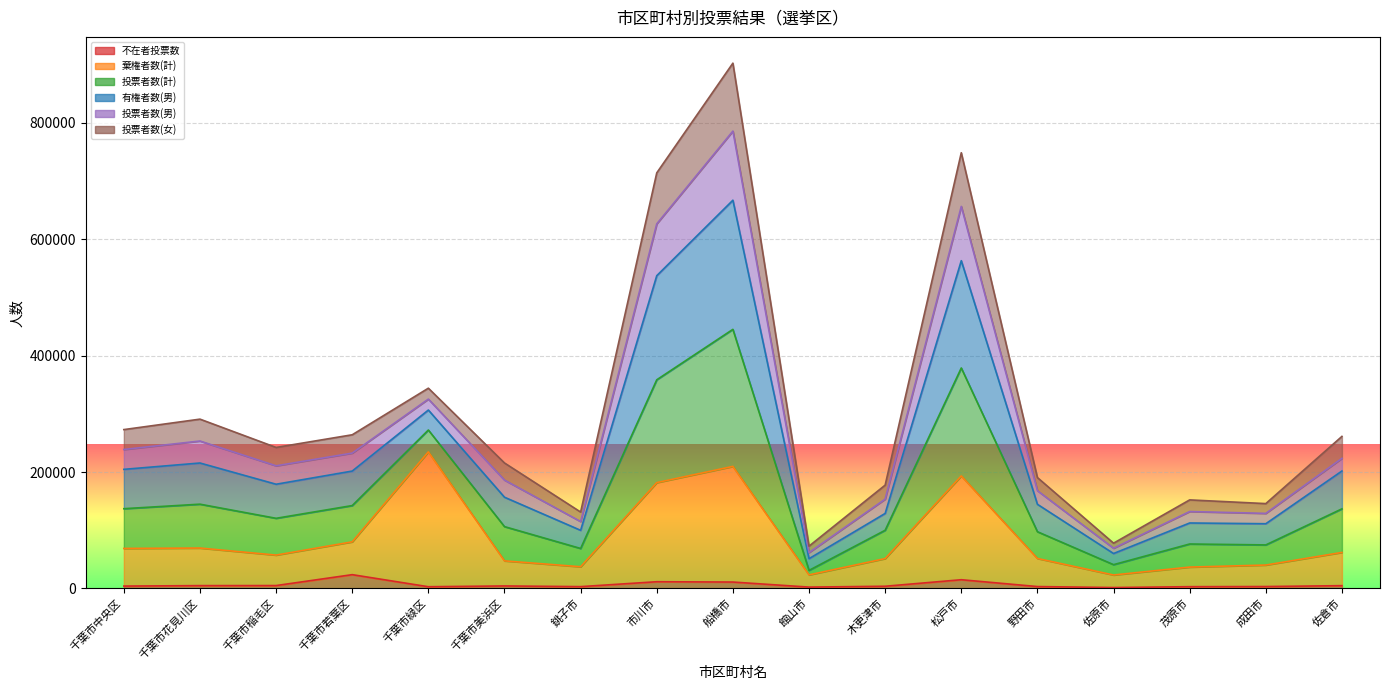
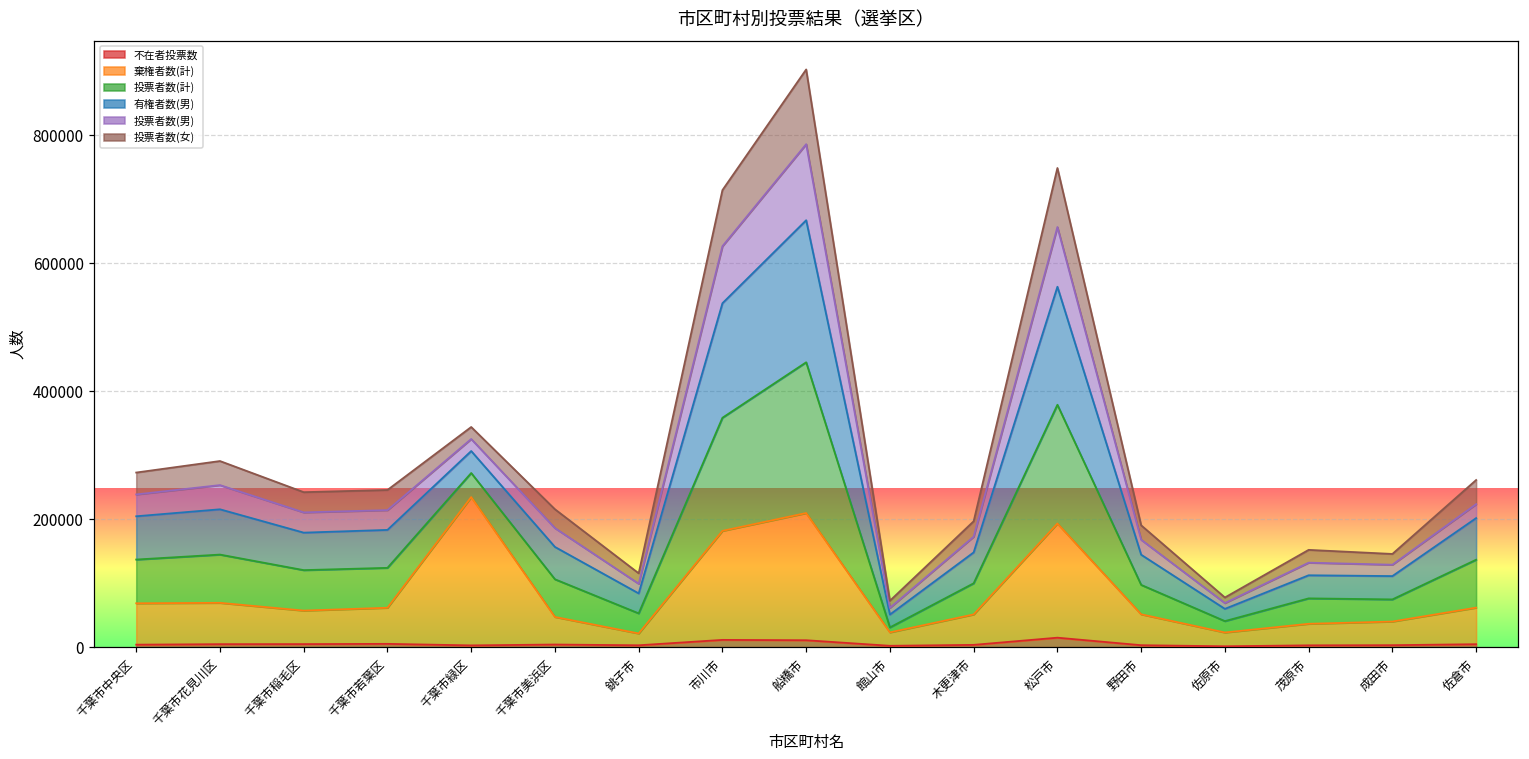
  {
    "不在者投票数": {
      "千葉市中央区": 0,
      "千葉市花見川区": 0,
      "千葉市稲毛区": 0,
-     "千葉市若葉区": 20000,
+     "千葉市若葉区": 10000,
      "千葉市緑区": 0,
      "千葉市美浜区": 0,
      "銚子市": 0,
      "市川市": 10000,
      "船橋市": 10000,
      "館山市": 0,
      "木更津市": 0,
      "松戸市": 10000,
      "野田市": 0,
      "佐原市": 0,
      "茂原市": 0,
      "成田市": 0,
      "佐倉市": 0
    },
    "棄権者数(計)": {
      "千葉市中央区": 60000,
      "千葉市花見川区": 60000,
      "千葉市稲毛区": 50000,
      "千葉市若葉区": 60000,
      "千葉市緑区": 230000,
      "千葉市美浜区": 40000,
-     "銚子市": 30000,
+     "銚子市": 20000,
      "市川市": 170000,
      "船橋市": 200000,
      "館山市": 20000,
      "木更津市": 50000,
      "松戸市": 180000,
      "野田市": 50000,
      "佐原市": 20000,
      "茂原市": 30000,
      "成田市": 40000,
      "佐倉市": 60000
    },
    "投票者数(計)": {
      "千葉市中央区": 70000,
      "千葉市花見川区": 80000,
      "千葉市稲毛区": 60000,
      "千葉市若葉区": 60000,
      "千葉市緑区": 40000,
      "千葉市美浜区": 60000,
      "銚子市": 30000,
      "市川市": 180000,
      "船橋市": 240000,
      "館山市": 10000,
      "木更津市": 50000,
      "松戸市": 190000,
      "野田市": 50000,
      "佐原市": 20000,
      "茂原市": 40000,
      "成田市": 30000,
      "佐倉市": 70000
    },
    "有権者数(男)": {
      "千葉市中央区": 70000,
      "千葉市花見川区": 70000,
      "千葉市稲毛区": 60000,
      "千葉市若葉区": 60000,
      "千葉市緑区": 30000,
      "千葉市美浜区": 50000,
      "銚子市": 30000,
      "市川市": 180000,
      "船橋市": 220000,
      "館山市": 20000,
-     "木更津市": 30000,
+     "木更津市": 50000,
      "松戸市": 180000,
      "野田市": 50000,
      "佐原市": 20000,
      "茂原市": 40000,
      "成田市": 40000,
      "佐倉市": 70000
    },
    "投票者数(男)": {
      "千葉市中央区": 30000,
      "千葉市花見川区": 40000,
      "千葉市稲毛区": 30000,
      "千葉市若葉区": 30000,
      "千葉市緑区": 20000,
      "千葉市美浜区": 30000,
      "銚子市": 20000,
      "市川市": 90000,
      "船橋市": 120000,
      "館山市": 10000,
      "木更津市": 20000,
      "松戸市": 90000,
      "野田市": 20000,
      "佐原市": 10000,
      "茂原市": 20000,
      "成田市": 20000,
      "佐倉市": 20000
    },
    "投票者数(女)": {
      "千葉市中央区": 30000,
      "千葉市花見川区": 40000,
      "千葉市稲毛区": 30000,
      "千葉市若葉区": 30000,
      "千葉市緑区": 20000,
      "千葉市美浜区": 30000,
      "銚子市": 20000,
      "市川市": 90000,
      "船橋市": 120000,
      "館山市": 10000,
      "木更津市": 20000,
      "松戸市": 90000,
      "野田市": 20000,
      "佐原市": 10000,
      "茂原市": 20000,
      "成田市": 20000,
      "佐倉市": 40000
    }
  }
